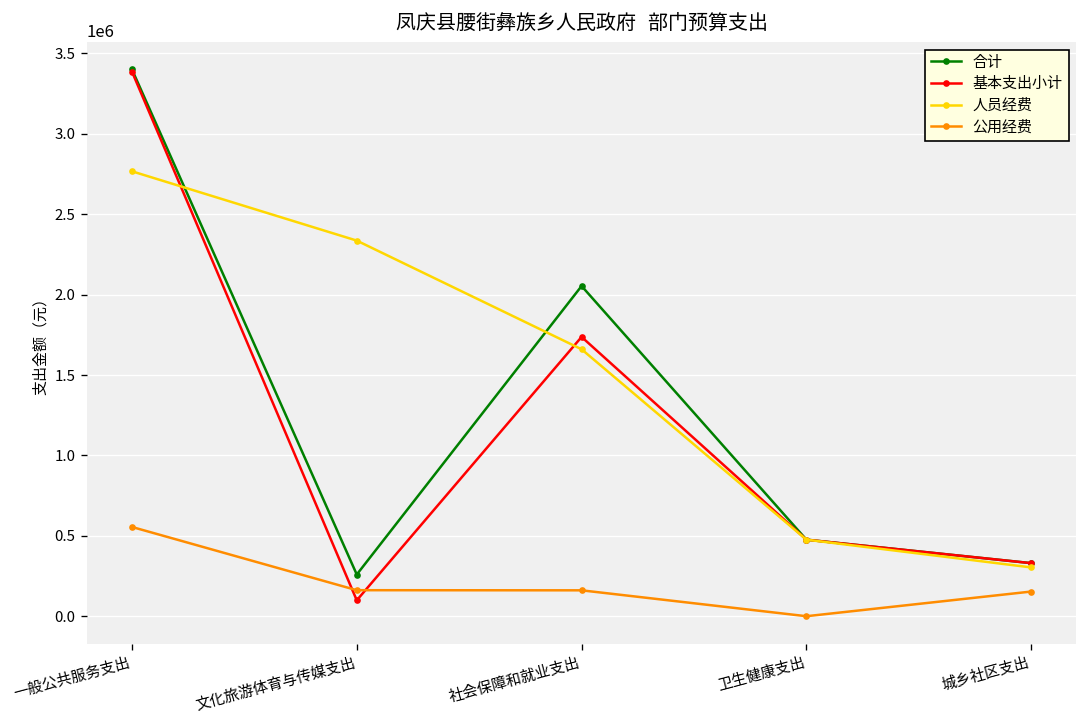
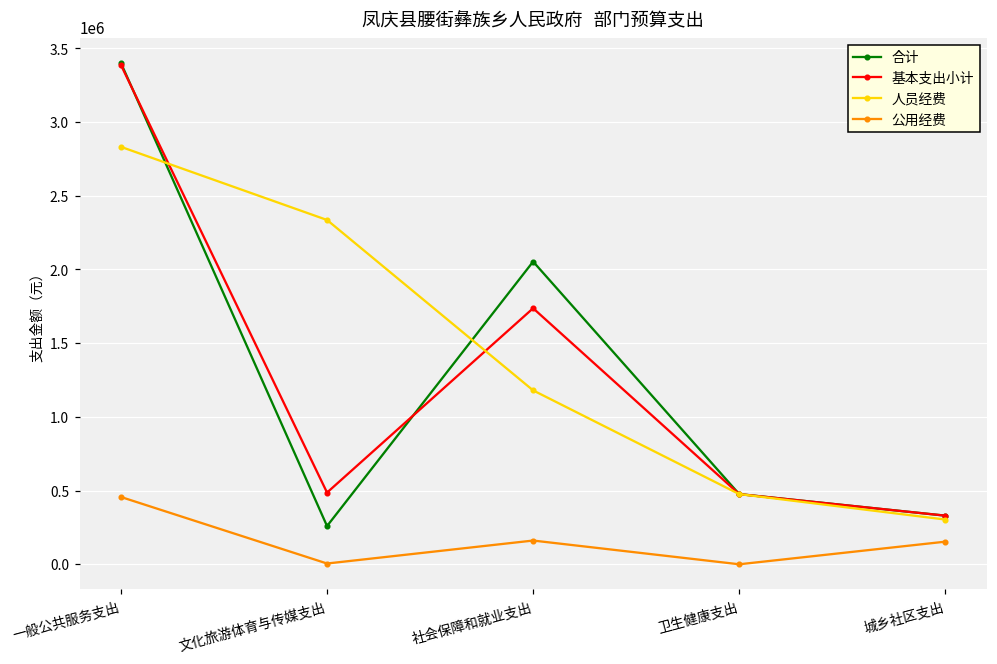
  {
    "合计": {
      "文化旅游体育与传媒支出": 260000,
      "社会保障和就业支出": 2050000
    },
    "基本支出小计": {
-     "文化旅游体育与传媒支出": 100000,
+     "文化旅游体育与传媒支出": 490000,
      "社会保障和就业支出": 1740000
    },
    "人员经费": {
-     "一般公共服务支出": 2770000,
+     "一般公共服务支出": 2830000,
      "文化旅游体育与传媒支出": 2340000,
-     "社会保障和就业支出": 1660000,
+     "社会保障和就业支出": 1180000,
      "城乡社区支出": 300000
    },
    "公用经费": {
-     "一般公共服务支出": 560000,
-     "文化旅游体育与传媒支出": 160000,
+     "一般公共服务支出": 460000,
+     "文化旅游体育与传媒支出": 10000,
      "社会保障和就业支出": 160000,
      "卫生健康支出": 0,
      "城乡社区支出": 150000
    }
  }
